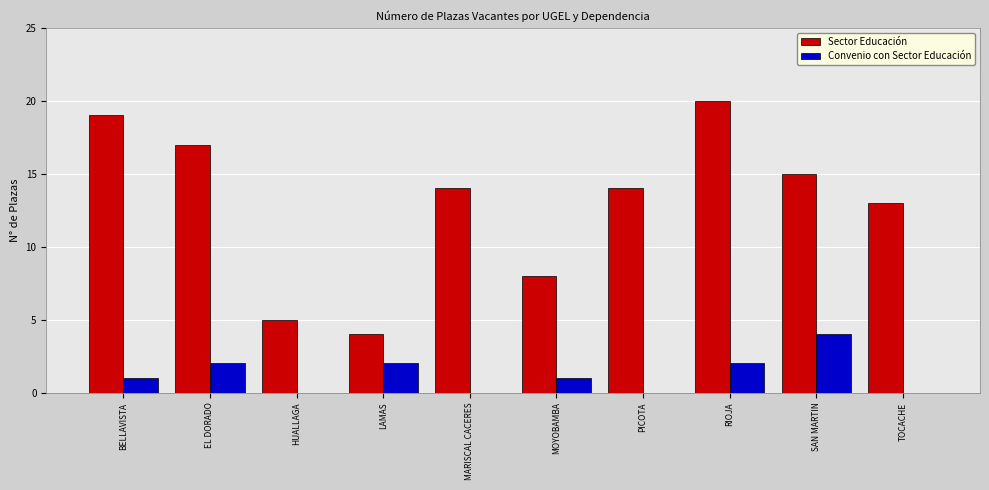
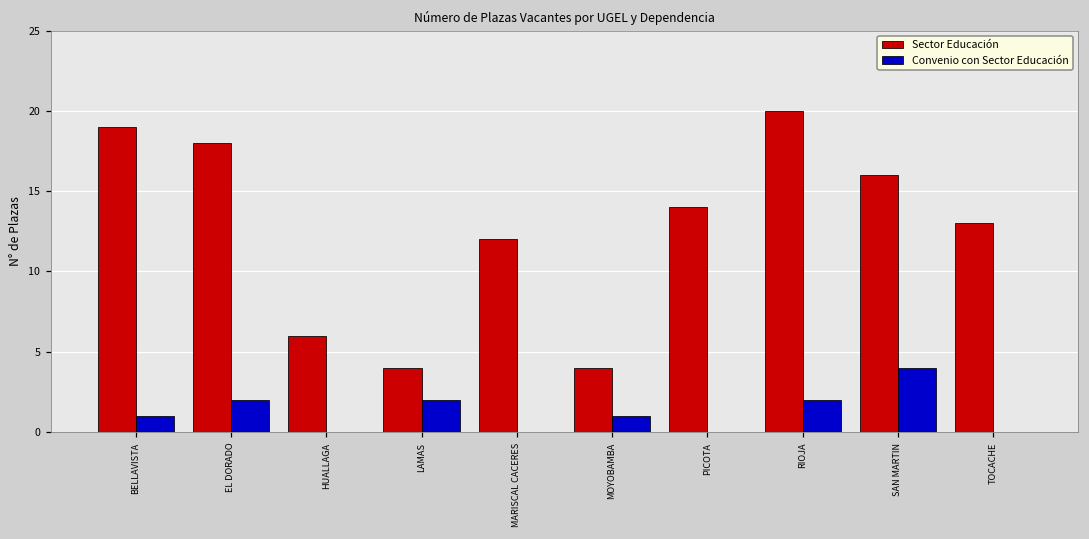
  {
    "Sector Educación": {
      "BELLAVISTA": 19,
-     "EL DORADO": 17,
-     "HUALLAGA": 5,
+     "EL DORADO": 18,
+     "HUALLAGA": 6,
      "LAMAS": 4,
-     "MARISCAL CACERES": 14,
-     "MOYOBAMBA": 8,
+     "MARISCAL CACERES": 12,
+     "MOYOBAMBA": 4,
      "PICOTA": 14,
      "RIOJA": 20,
-     "SAN MARTIN": 15,
+     "SAN MARTIN": 16,
      "TOCACHE": 13
    },
    "Convenio con Sector Educación": {
      "BELLAVISTA": 1,
      "EL DORADO": 2,
      "HUALLAGA": 0,
      "LAMAS": 2,
      "MARISCAL CACERES": 0,
      "MOYOBAMBA": 1,
      "PICOTA": 0,
      "RIOJA": 2,
      "SAN MARTIN": 4,
      "TOCACHE": 0
    }
  }
